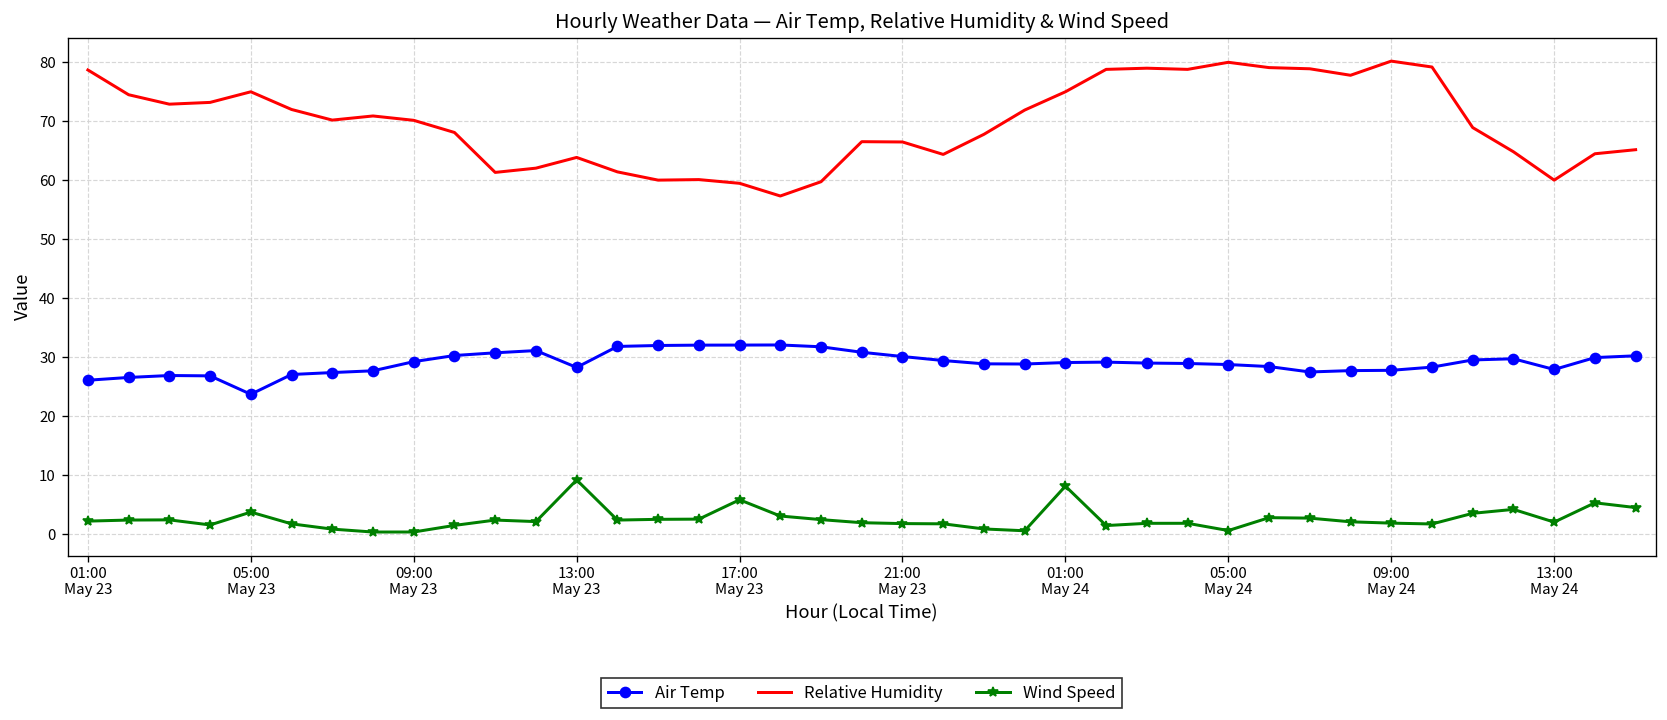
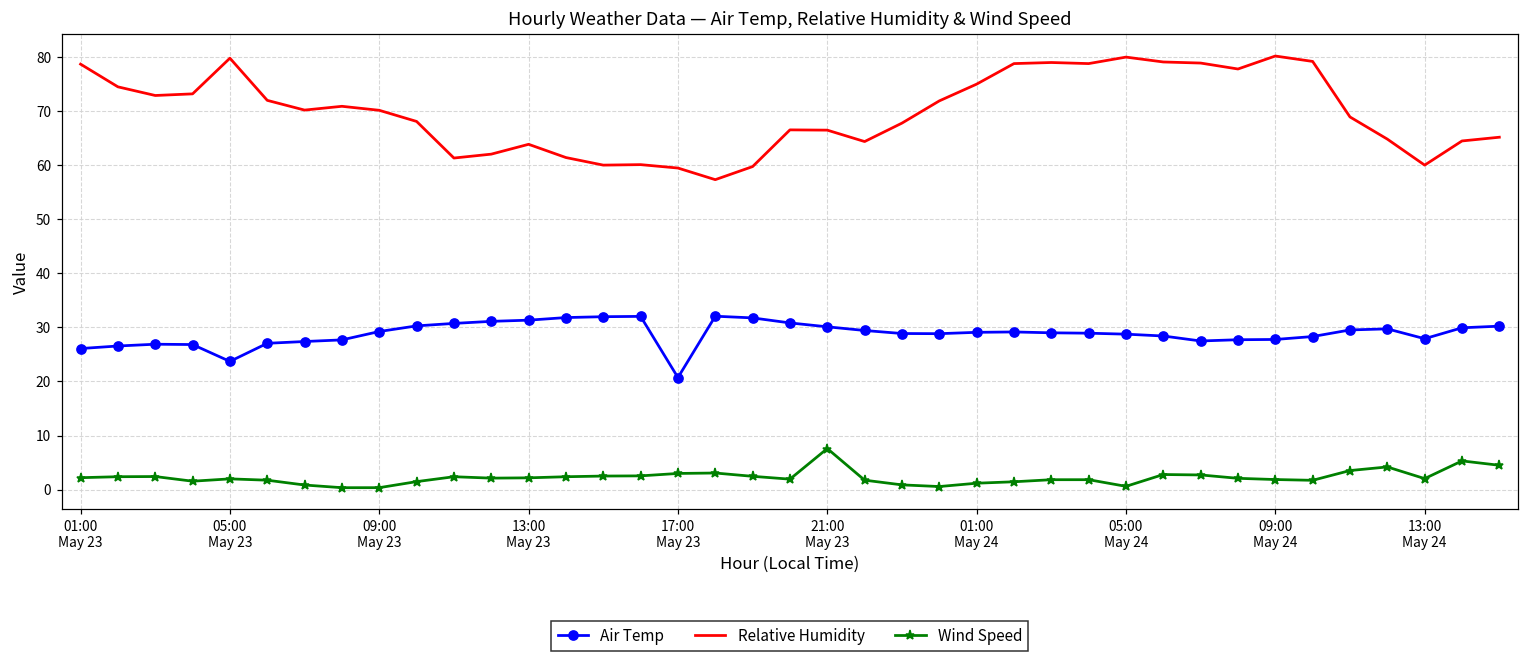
  {
    "Air Temp": {
      "01:00 May 23": 26,
      "05:00 May 23": 24,
      "09:00 May 23": 29,
-     "13:00 May 23": 28,
-     "17:00 May 23": 32,
+     "13:00 May 23": 31,
+     "17:00 May 23": 21,
      "21:00 May 23": 30,
      "01:00 May 24": 29,
      "05:00 May 24": 29,
      "09:00 May 24": 28,
      "13:00 May 24": 28
    },
    "Relative Humidity": {
      "01:00 May 23": 79,
-     "05:00 May 23": 75,
+     "05:00 May 23": 80,
      "09:00 May 23": 70,
      "13:00 May 23": 64,
      "17:00 May 23": 59,
      "21:00 May 23": 66,
      "01:00 May 24": 75,
      "05:00 May 24": 80,
      "09:00 May 24": 80,
      "13:00 May 24": 60
    },
    "Wind Speed": {
      "01:00 May 23": 2,
-     "05:00 May 23": 4,
+     "05:00 May 23": 2,
      "09:00 May 23": 0,
-     "13:00 May 23": 9,
-     "17:00 May 23": 6,
-     "21:00 May 23": 2,
-     "01:00 May 24": 8,
+     "13:00 May 23": 2,
+     "17:00 May 23": 3,
+     "21:00 May 23": 8,
+     "01:00 May 24": 1,
      "05:00 May 24": 1,
      "09:00 May 24": 2,
      "13:00 May 24": 2
    }
  }
